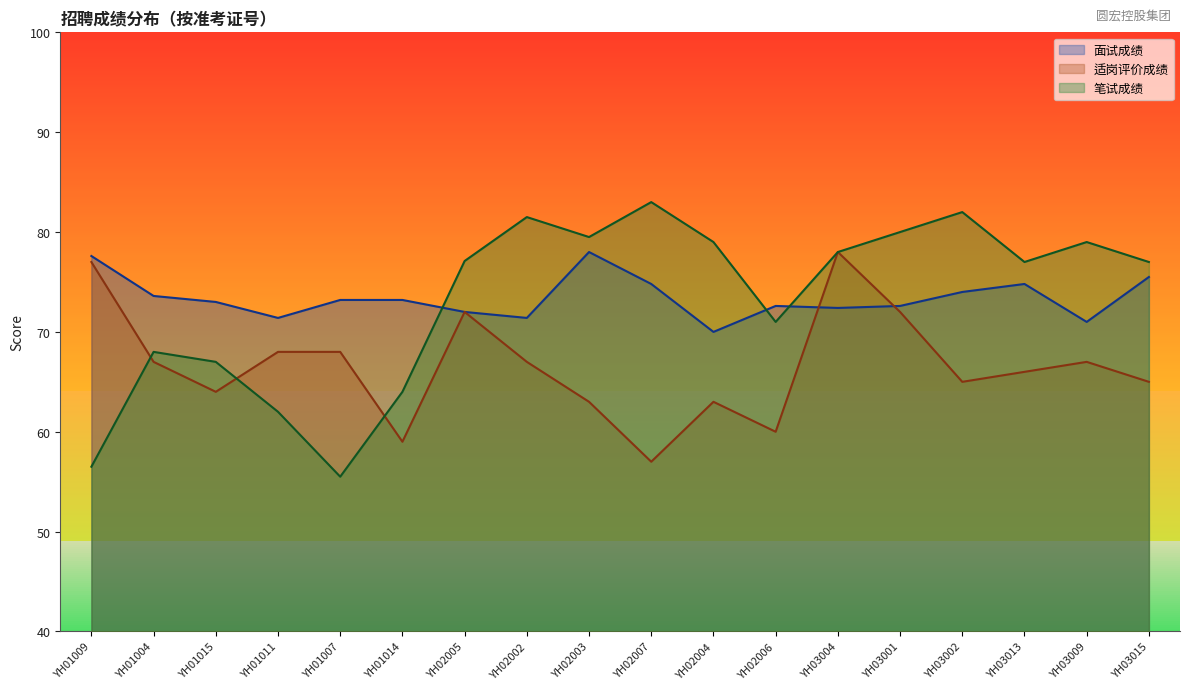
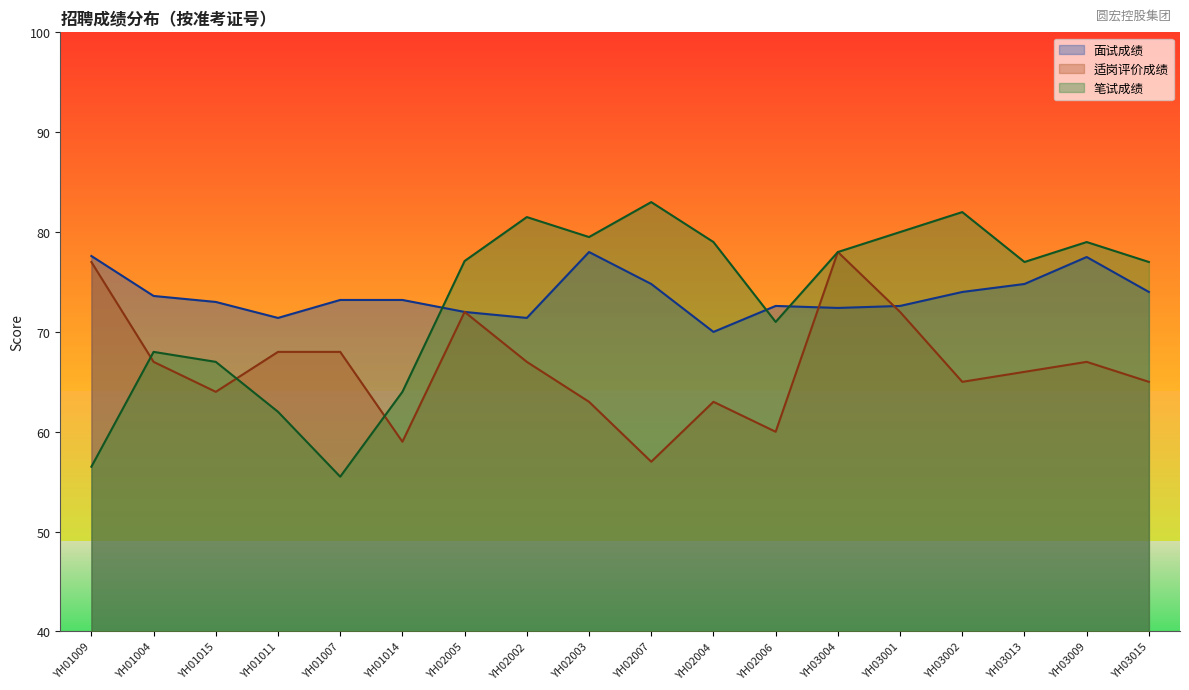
  {
    "面试成绩": {
      "YH01009": 78,
      "YH01004": 74,
      "YH01015": 73,
      "YH01011": 71,
      "YH01007": 73,
      "YH01014": 73,
      "YH02002": 71,
      "YH02003": 78,
      "YH02007": 75,
      "YH02004": 70,
      "YH02006": 73,
      "YH03004": 72,
      "YH03001": 73,
      "YH03002": 74,
      "YH03013": 75,
-     "YH03009": 71,
-     "YH03015": 76
+     "YH03009": 78,
+     "YH03015": 74
    },
    "适岗评价成绩": {
      "YH01009": 77,
      "YH01004": 67,
      "YH01015": 64,
      "YH01011": 68,
      "YH01007": 68,
      "YH01014": 59,
      "YH02002": 67,
      "YH02003": 63,
      "YH02007": 57,
      "YH02004": 63,
      "YH02006": 60,
      "YH03001": 72,
      "YH03002": 65,
      "YH03013": 66,
      "YH03009": 67,
      "YH03015": 65
    },
    "笔试成绩": {
      "YH01009": 57,
      "YH01004": 68,
      "YH01015": 67,
      "YH01011": 62,
      "YH01007": 56,
      "YH01014": 64,
      "YH02005": 77,
      "YH02002": 82,
      "YH02003": 80,
      "YH02007": 83,
      "YH02004": 79,
      "YH02006": 71,
      "YH03001": 80,
      "YH03002": 82,
      "YH03013": 77,
      "YH03009": 79,
      "YH03015": 77
    }
  }
